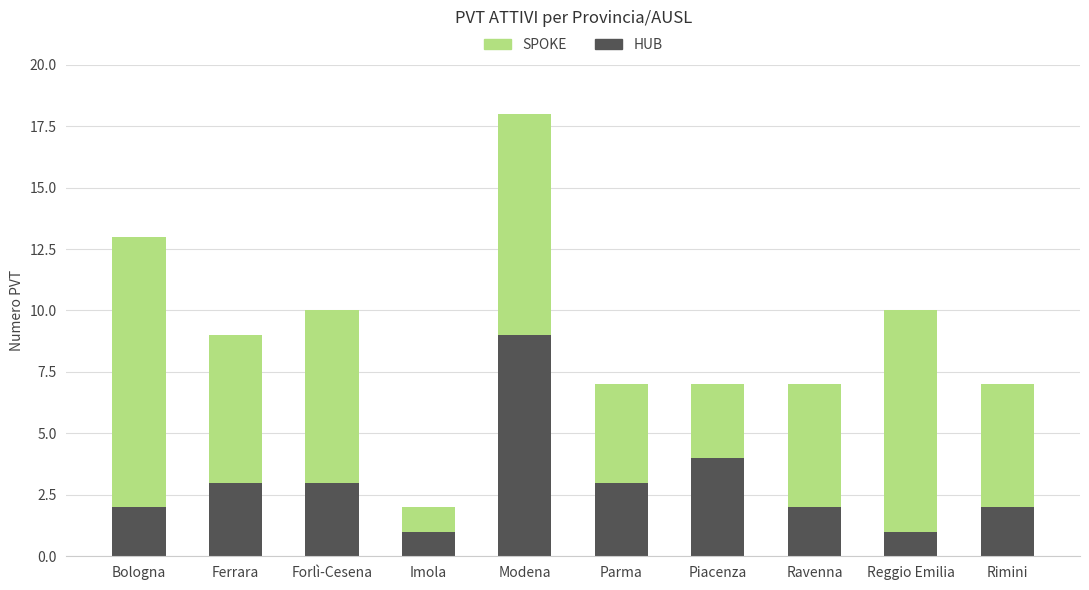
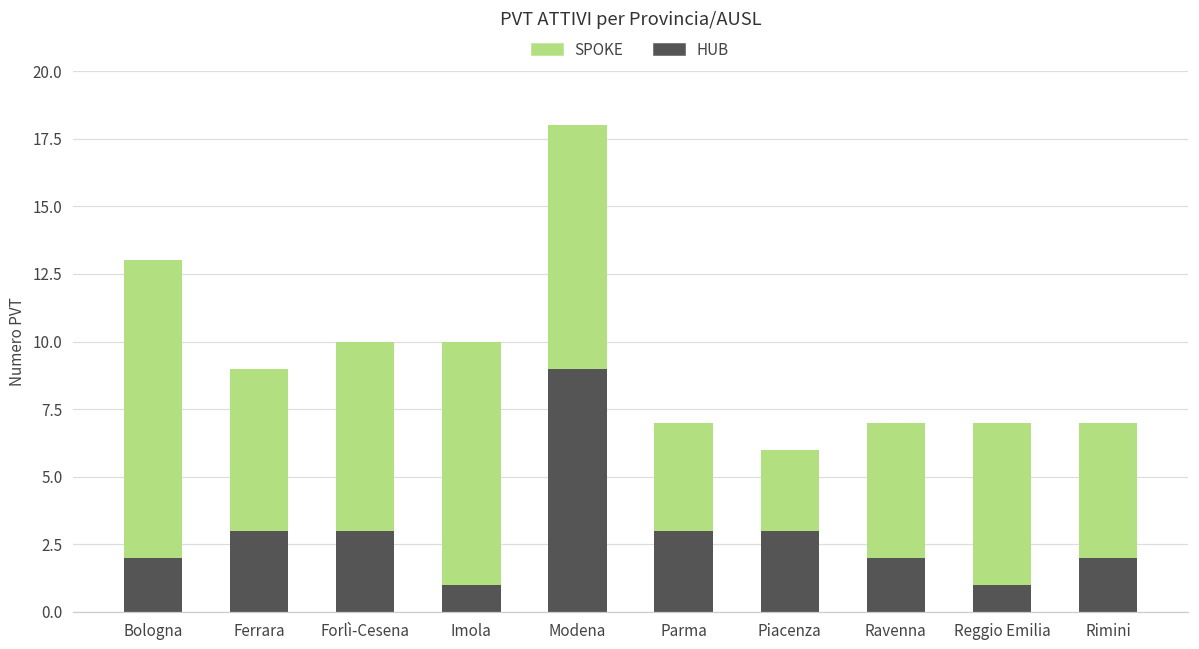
  {
    "HUB": {
      "Bologna": 2,
      "Ferrara": 3,
      "Forlì-Cesena": 3,
      "Imola": 1,
      "Modena": 9,
      "Parma": 3,
-     "Piacenza": 4,
+     "Piacenza": 3,
      "Ravenna": 2,
      "Reggio Emilia": 1,
      "Rimini": 2
    },
    "SPOKE": {
      "Bologna": 11,
      "Ferrara": 6,
      "Forlì-Cesena": 7,
-     "Imola": 1,
+     "Imola": 9,
      "Modena": 9,
      "Parma": 4,
      "Piacenza": 3,
      "Ravenna": 5,
-     "Reggio Emilia": 9,
+     "Reggio Emilia": 6,
      "Rimini": 5
    }
  }
